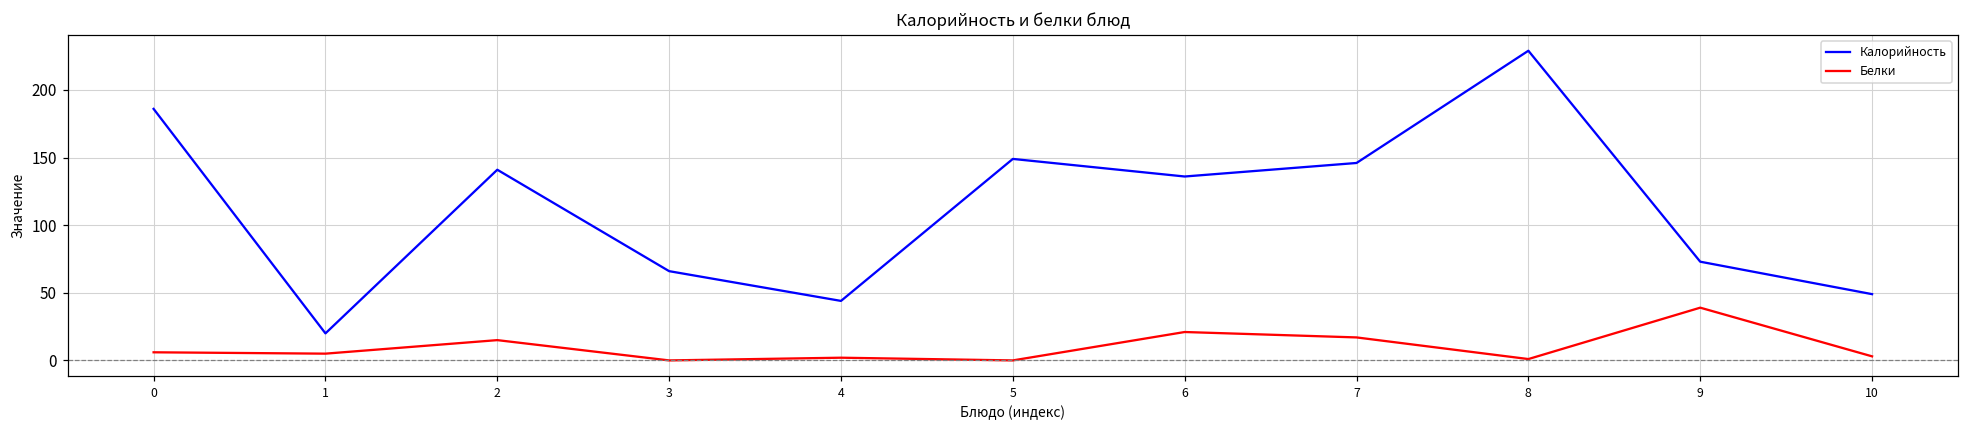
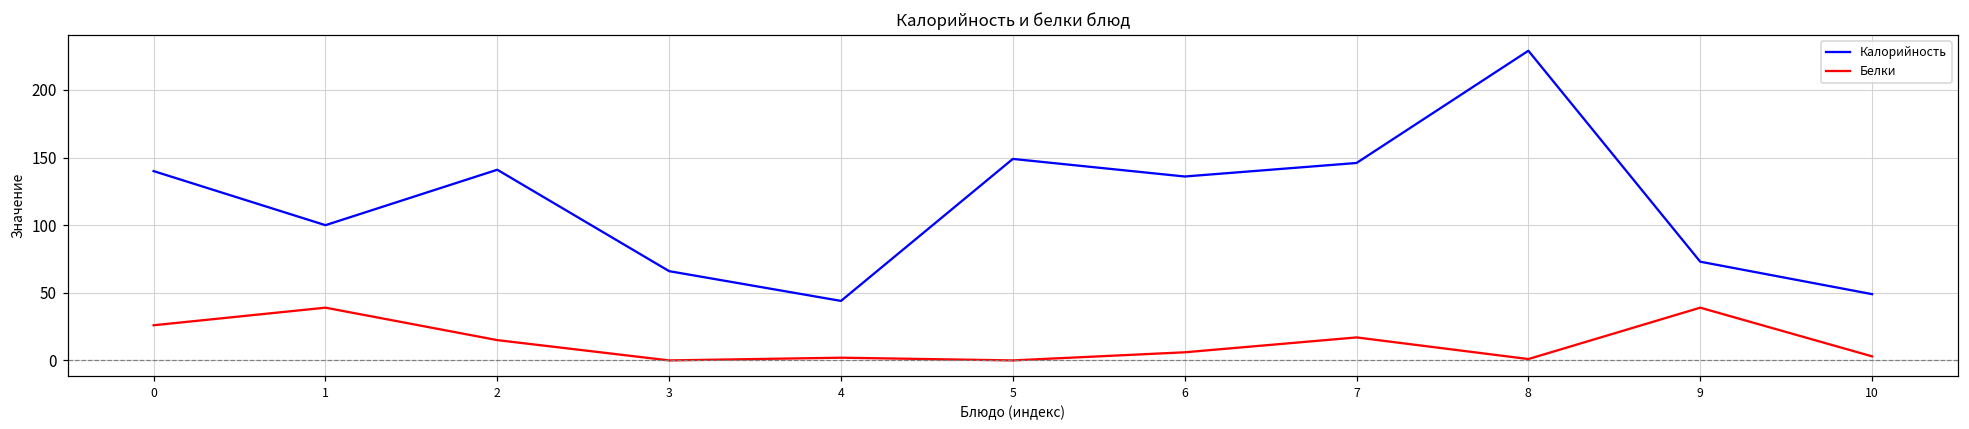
  {
    "Калорийность": {
-     "0": 186,
-     "1": 20,
+     "0": 140,
+     "1": 100,
      "2": 141,
      "3": 66,
      "4": 44,
      "5": 149,
      "6": 136,
      "7": 146,
      "8": 229,
      "9": 73,
      "10": 49
    },
    "Белки": {
-     "0": 6,
-     "1": 5,
+     "0": 26,
+     "1": 39,
      "2": 15,
      "3": 0,
      "4": 2,
      "5": 0,
-     "6": 21,
+     "6": 6,
      "7": 17,
      "8": 1,
      "9": 39,
      "10": 3
    }
  }
